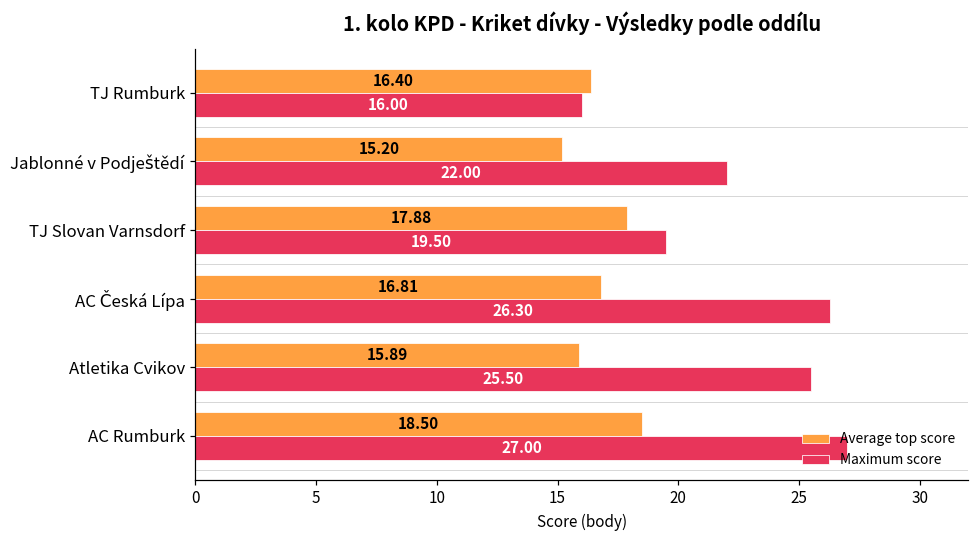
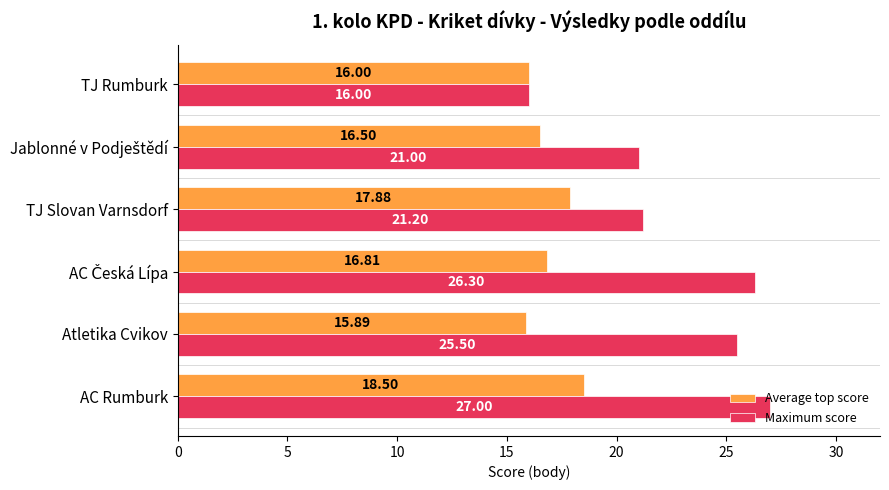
  {
    "Average top score": {
-     "TJ Rumburk": 16.40,
-     "Jablonné v Podještědí": 15.20,
+     "TJ Rumburk": 16.00,
+     "Jablonné v Podještědí": 16.50,
      "TJ Slovan Varnsdorf": 17.88,
      "AC Česká Lípa": 16.81,
      "Atletika Cvikov": 15.89,
      "AC Rumburk": 18.50
    },
    "Maximum score": {
      "TJ Rumburk": 16.00,
-     "Jablonné v Podještědí": 22.00,
-     "TJ Slovan Varnsdorf": 19.50,
+     "Jablonné v Podještědí": 21.00,
+     "TJ Slovan Varnsdorf": 21.20,
      "AC Česká Lípa": 26.30,
      "Atletika Cvikov": 25.50,
      "AC Rumburk": 27.00
    }
  }
